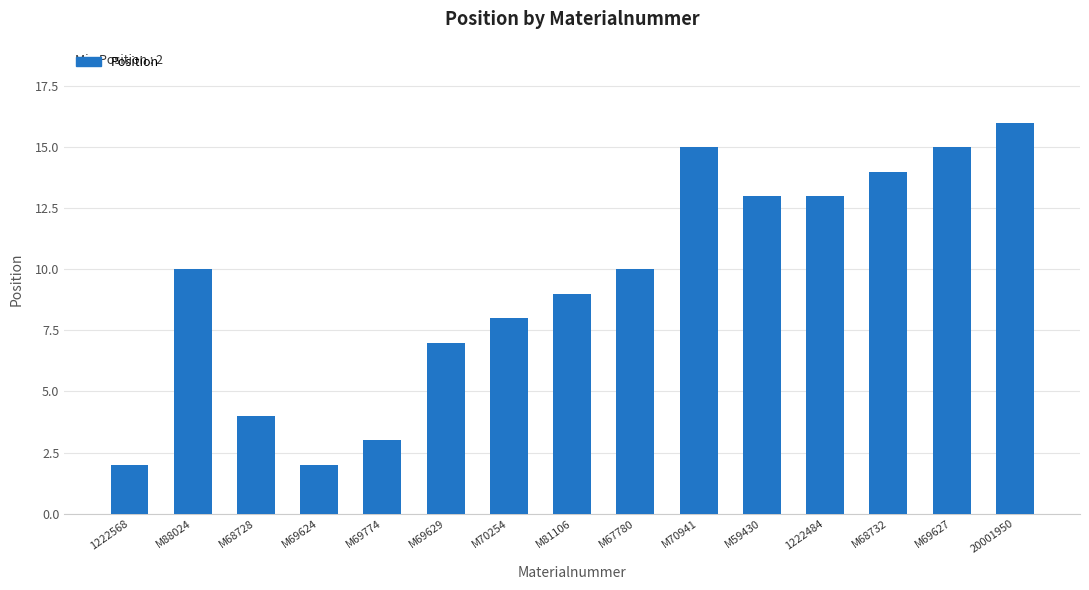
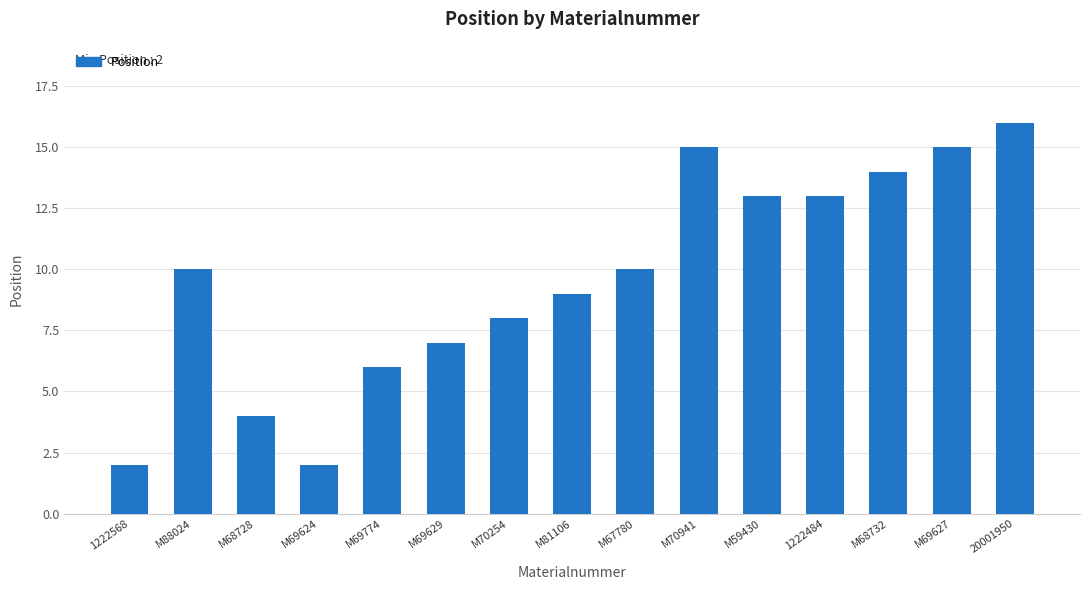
  {
    "1222568": 2,
    "M88024": 10,
    "M68728": 4,
    "M69624": 2,
-   "M69774": 3,
+   "M69774": 6,
    "M69629": 7,
    "M70254": 8,
    "M81106": 9,
    "M67780": 10,
    "M70941": 15,
    "M59430": 13,
    "1222484": 13,
    "M68732": 14,
    "M69627": 15,
    "20001950": 16
  }
